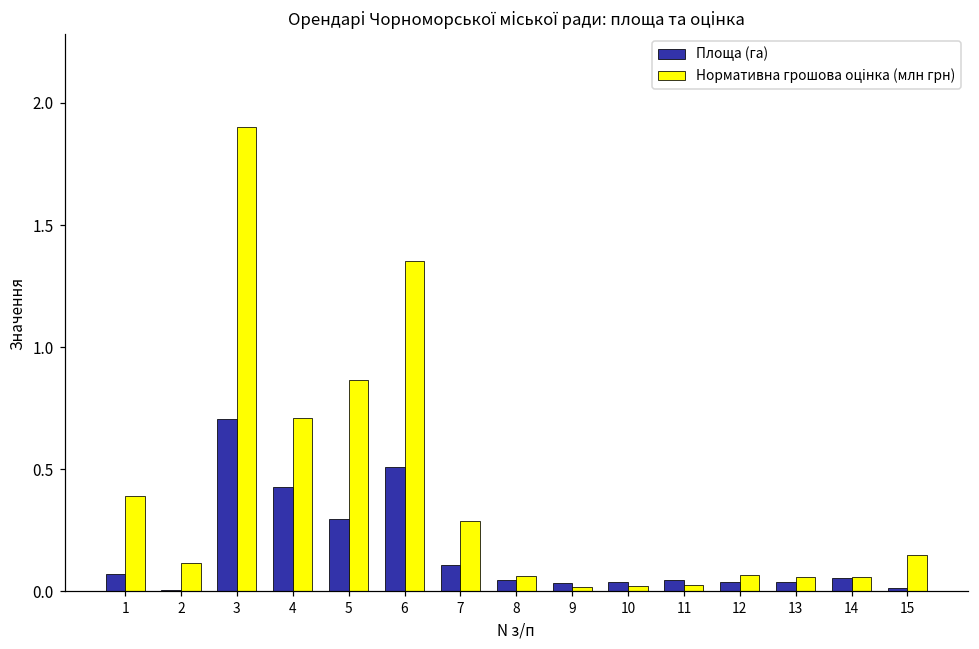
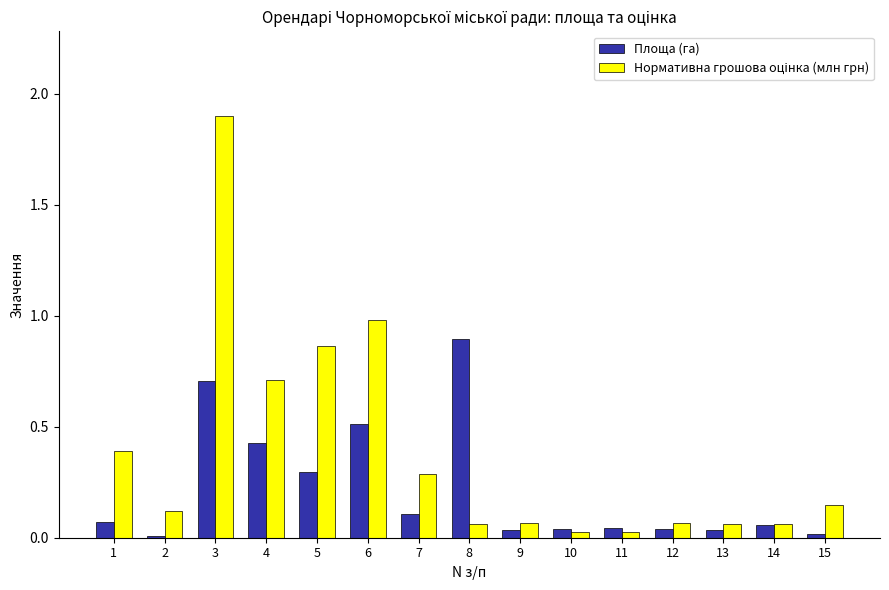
  {
    "Площа (га)": {
      "1": 0.07,
      "3": 0.71,
      "4": 0.43,
      "5": 0.30,
      "6": 0.51,
      "7": 0.11,
-     "8": 0.05,
+     "8": 0.89,
      "9": 0.04,
      "10": 0.04,
      "11": 0.05,
      "12": 0.04,
      "13": 0.04,
      "14": 0.06,
      "15": 0.02
    },
    "Нормативна грошова оцінка (млн грн)": {
      "1": 0.39,
      "2": 0.12,
      "3": 1.90,
      "4": 0.71,
      "5": 0.86,
-     "6": 1.35,
+     "6": 0.98,
      "7": 0.29,
      "8": 0.06,
-     "9": 0.02,
+     "9": 0.07,
      "10": 0.02,
      "11": 0.03,
      "12": 0.07,
      "13": 0.06,
      "14": 0.06,
      "15": 0.15
    }
  }
